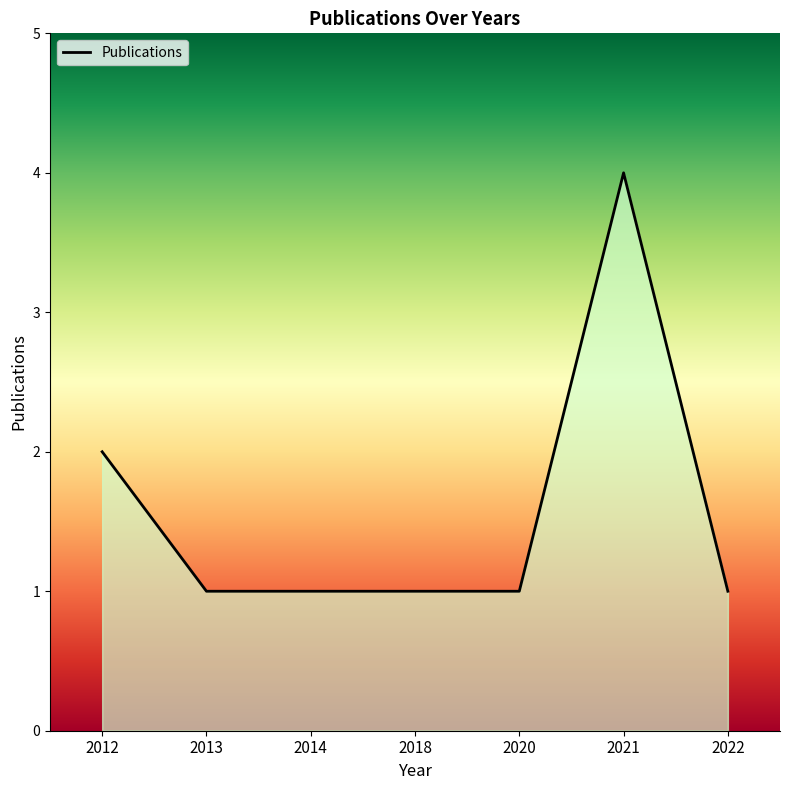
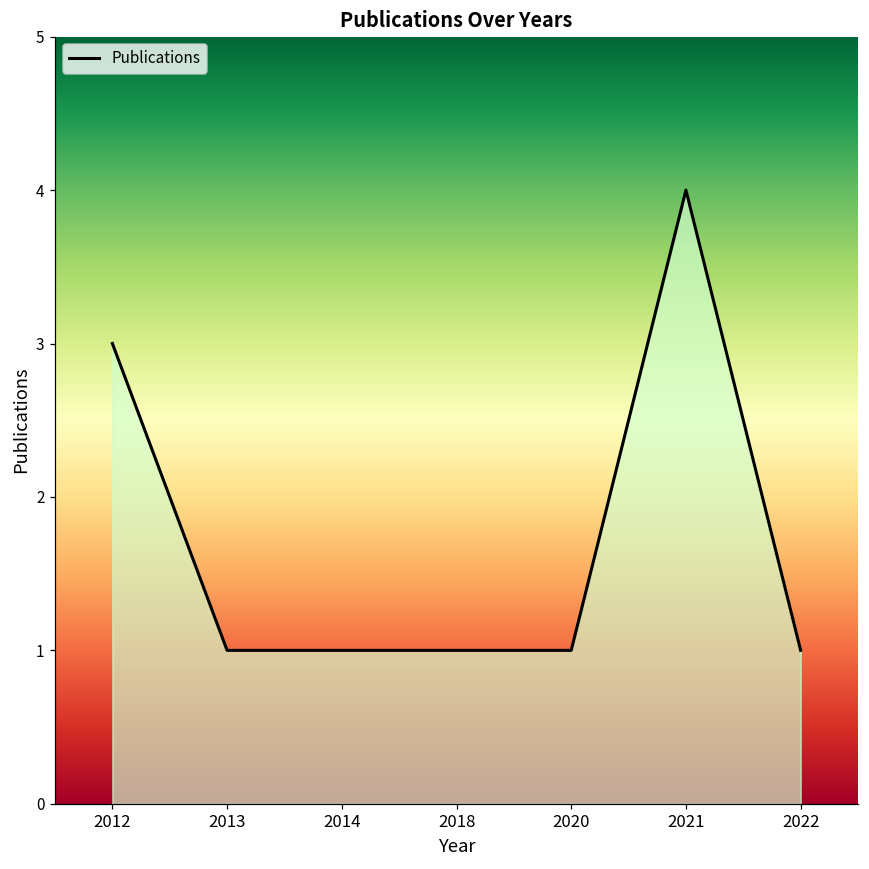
  {
-   "2012": 2,
+   "2012": 3,
    "2013": 1,
    "2014": 1,
    "2018": 1,
    "2020": 1,
    "2021": 4,
    "2022": 1
  }
